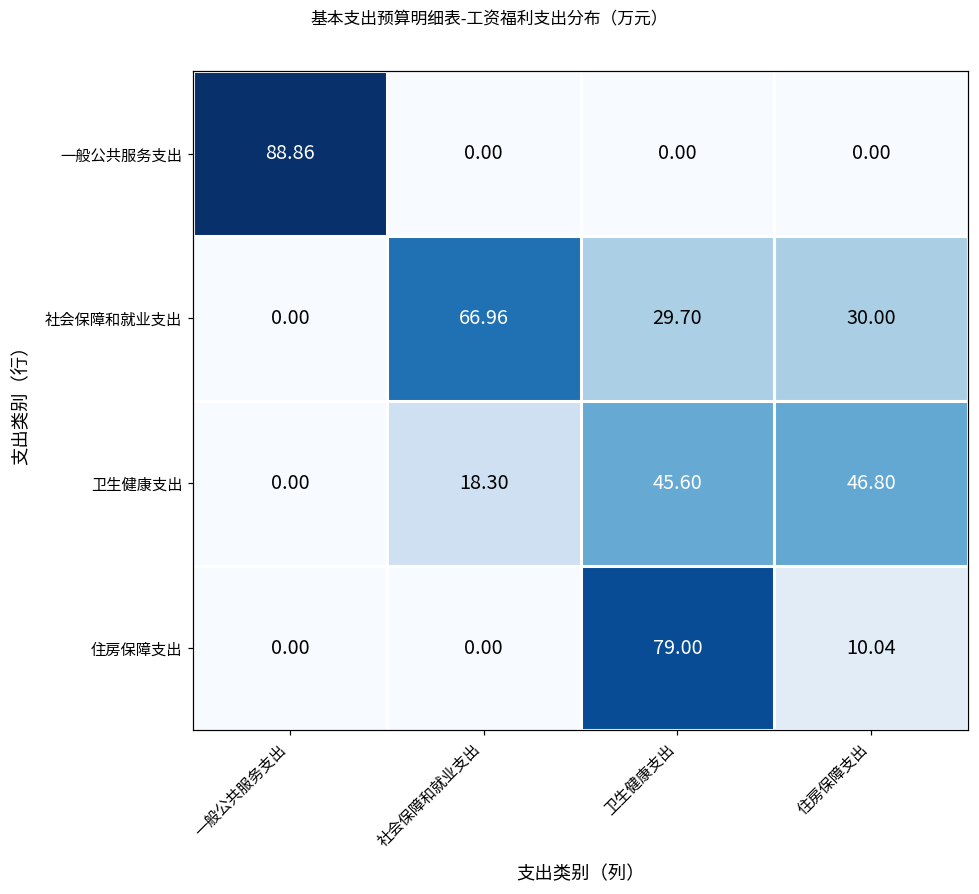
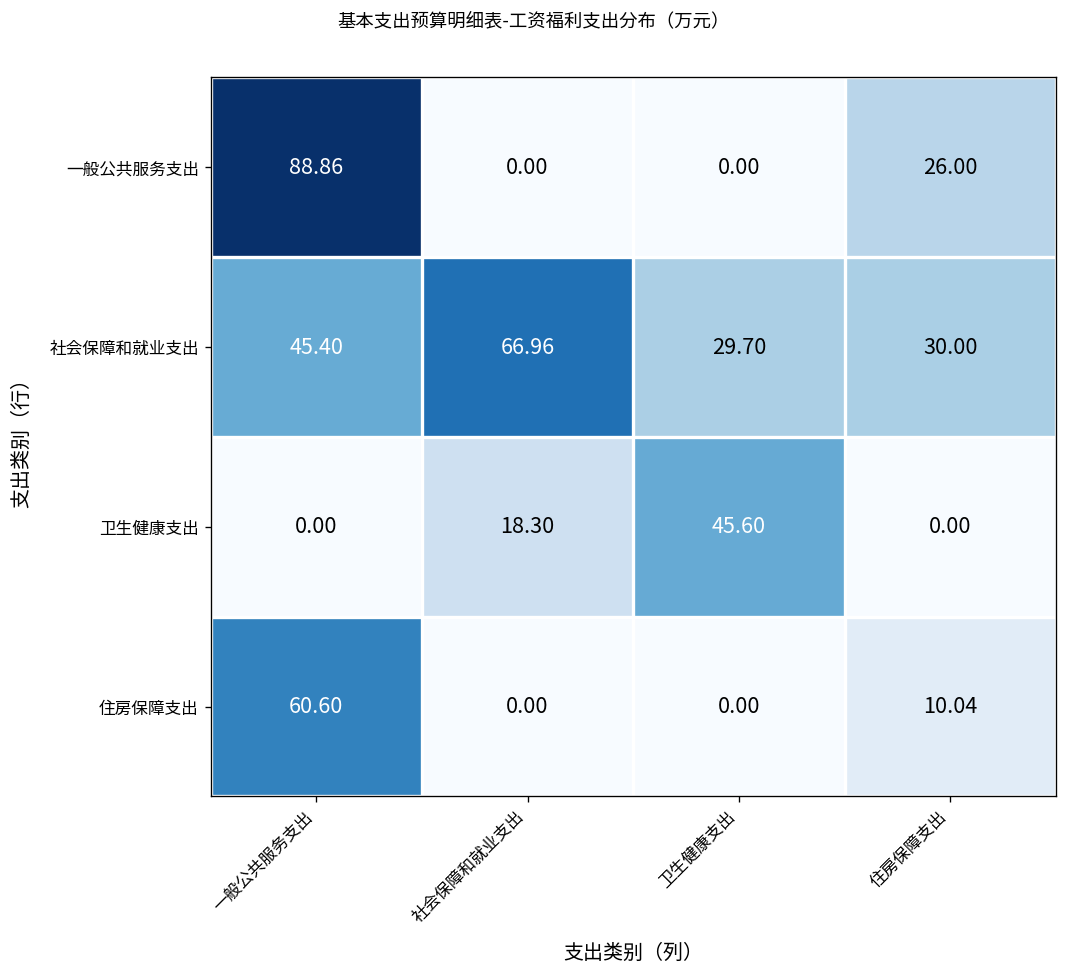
  {
    "一般公共服务支出": {
      "一般公共服务支出": 88.86,
      "社会保障和就业支出": 0.00,
      "卫生健康支出": 0.00,
-     "住房保障支出": 0.00
+     "住房保障支出": 26.00
    },
    "社会保障和就业支出": {
-     "一般公共服务支出": 0.00,
+     "一般公共服务支出": 45.40,
      "社会保障和就业支出": 66.96,
      "卫生健康支出": 29.70,
      "住房保障支出": 30.00
    },
    "卫生健康支出": {
      "一般公共服务支出": 0.00,
      "社会保障和就业支出": 18.30,
      "卫生健康支出": 45.60,
-     "住房保障支出": 46.80
+     "住房保障支出": 0.00
    },
    "住房保障支出": {
-     "一般公共服务支出": 0.00,
+     "一般公共服务支出": 60.60,
      "社会保障和就业支出": 0.00,
-     "卫生健康支出": 79.00,
+     "卫生健康支出": 0.00,
      "住房保障支出": 10.04
    }
  }
